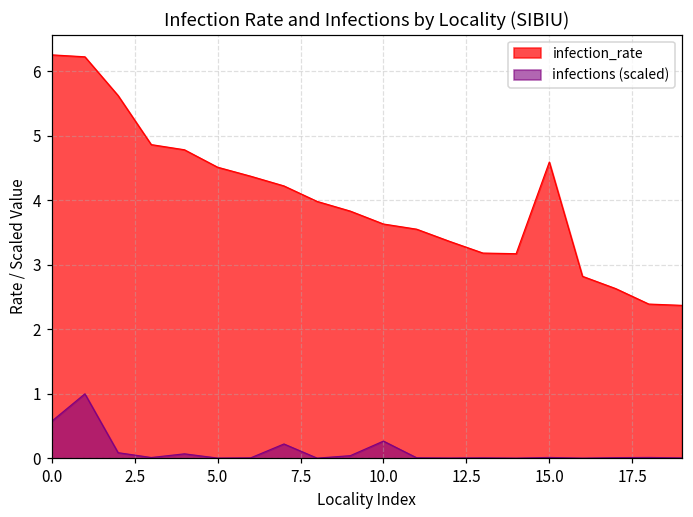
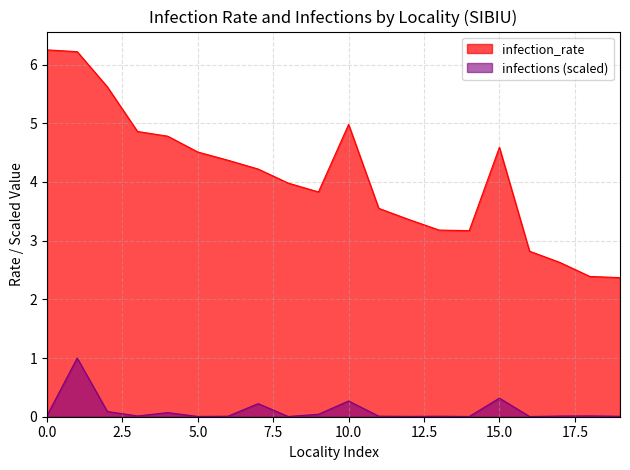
  {
    "infection_rate": {
      "0.0": 6.3,
      "5.0": 4.5,
-     "10.0": 3.6,
+     "10.0": 5.0,
      "15.0": 4.6
    },
    "infections (scaled)": {
-     "0.0": 0.6,
+     "0.0": 0.0,
      "5.0": 0.0,
      "10.0": 0.3,
-     "15.0": 0.0
+     "15.0": 0.3
    }
  }
